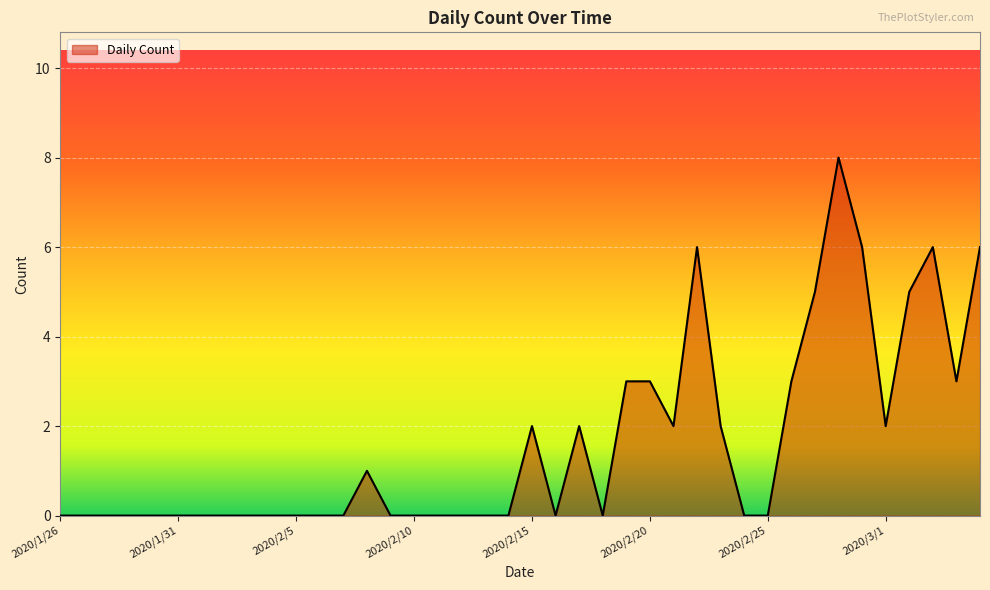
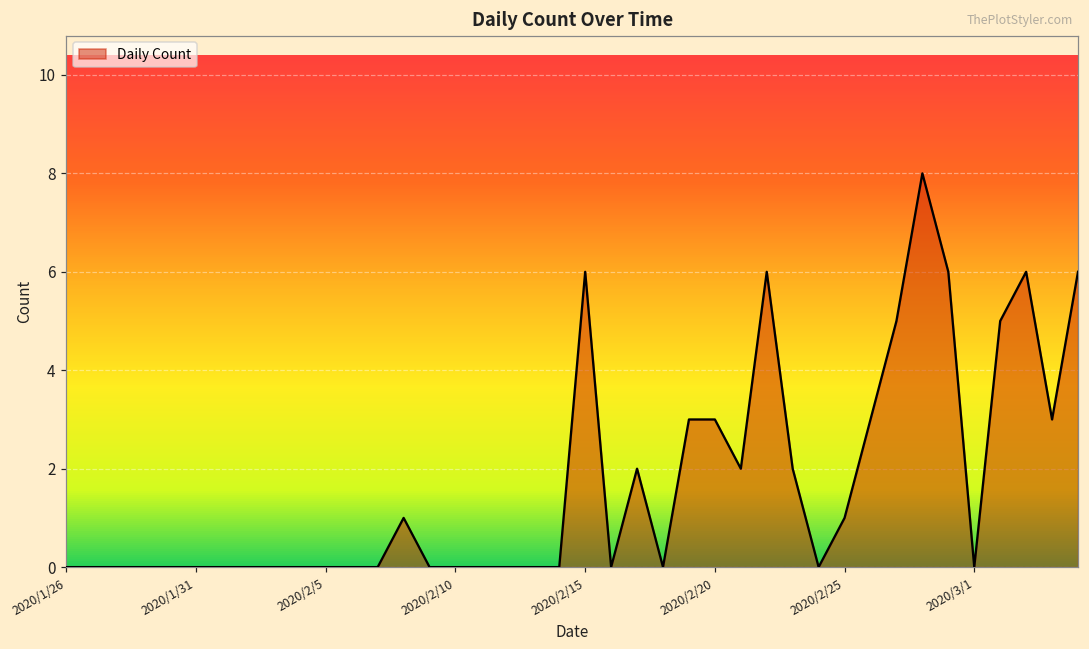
  {
    "2020/1/26": 0,
    "2020/1/31": 0,
    "2020/2/5": 0,
    "2020/2/10": 0,
-   "2020/2/15": 2,
+   "2020/2/15": 6,
    "2020/2/20": 3,
-   "2020/2/25": 0,
-   "2020/3/1": 2
+   "2020/2/25": 1,
+   "2020/3/1": 0
  }
